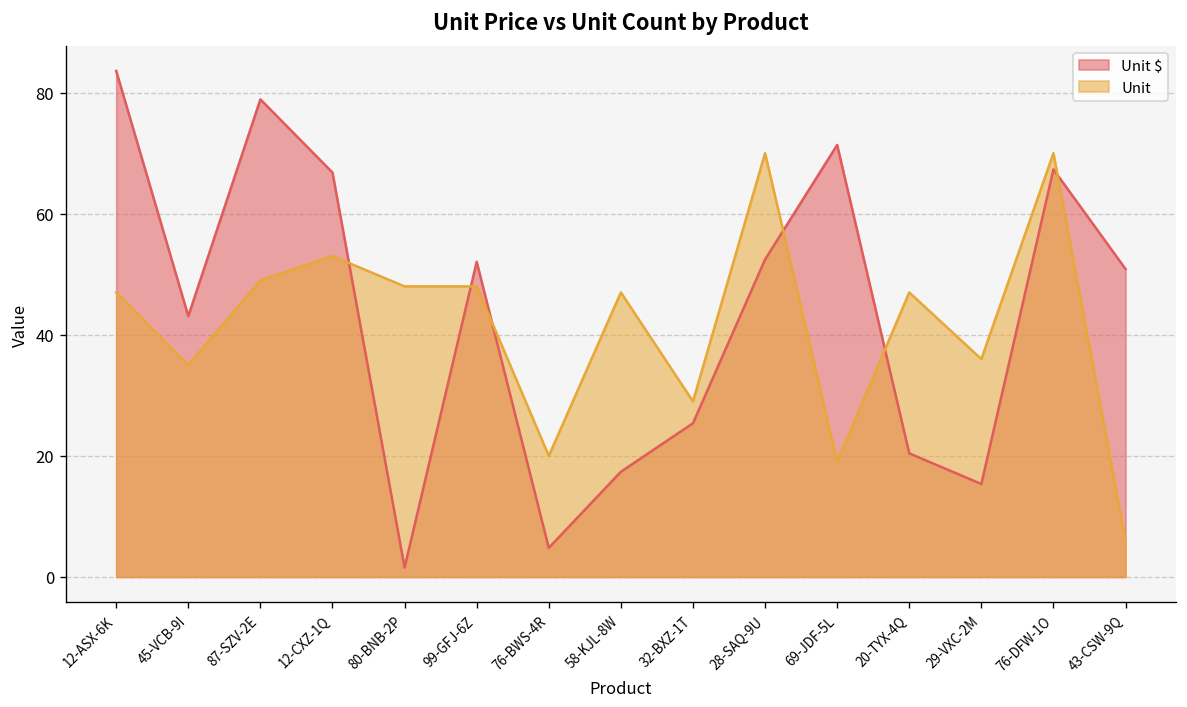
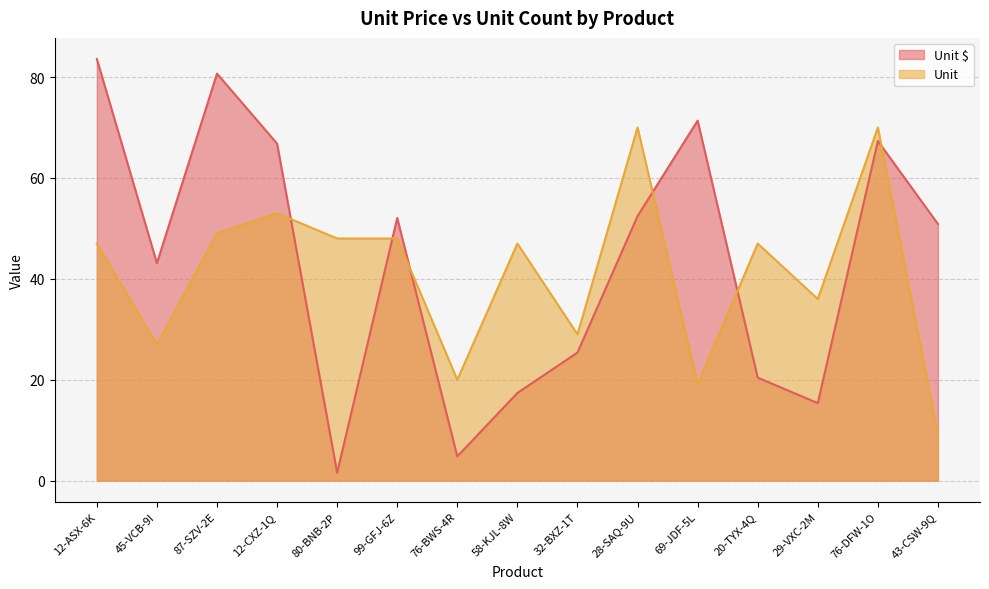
  {
    "Unit $": {
      "12-ASX-6K": 84,
      "45-VCB-9I": 43,
-     "87-SZV-2E": 79,
+     "87-SZV-2E": 81,
      "12-CXZ-1Q": 67,
      "80-BNB-2P": 2,
      "99-GFJ-6Z": 52,
      "76-BWS-4R": 5,
      "58-KJL-8W": 17,
      "32-BXZ-1T": 25,
      "28-SAQ-9U": 52,
      "69-JDF-5L": 71,
      "20-TYX-4Q": 20,
      "29-VXC-2M": 15,
      "76-DFW-1O": 67,
      "43-CSW-9Q": 51
    },
    "Unit": {
      "12-ASX-6K": 47,
-     "45-VCB-9I": 35,
+     "45-VCB-9I": 27,
      "87-SZV-2E": 49,
      "12-CXZ-1Q": 53,
      "80-BNB-2P": 48,
      "99-GFJ-6Z": 48,
      "76-BWS-4R": 20,
      "58-KJL-8W": 47,
      "32-BXZ-1T": 29,
      "28-SAQ-9U": 70,
      "69-JDF-5L": 19,
      "20-TYX-4Q": 47,
      "29-VXC-2M": 36,
      "76-DFW-1O": 70,
-     "43-CSW-9Q": 6
+     "43-CSW-9Q": 9
    }
  }
